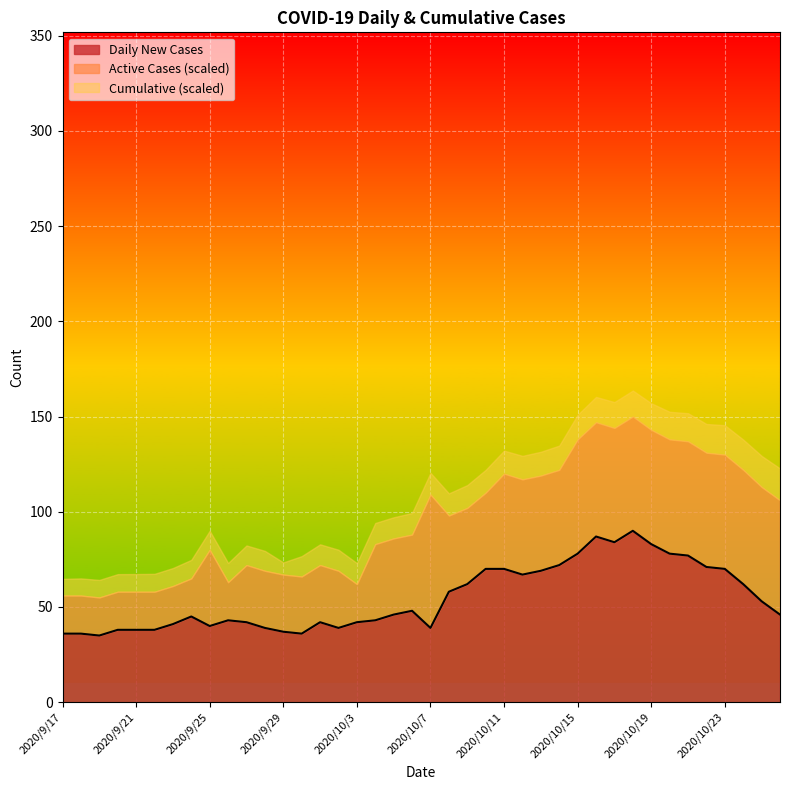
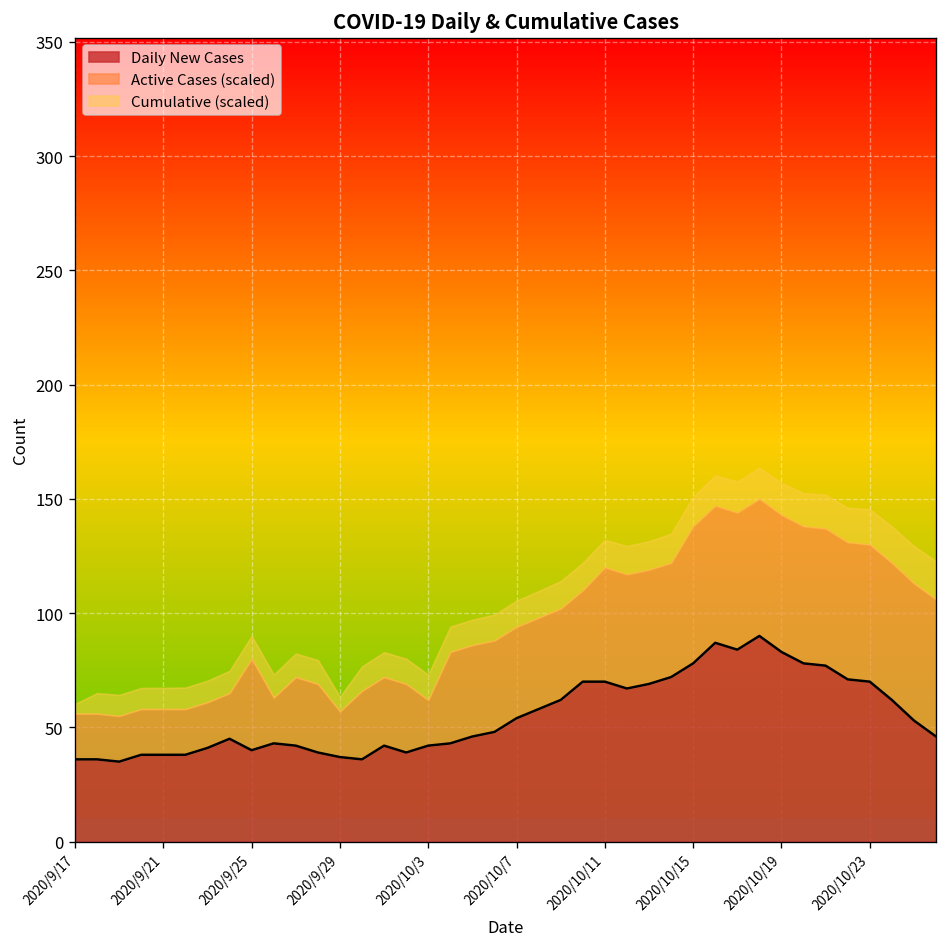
  {
    "Daily New Cases": {
      "2020/9/17": 36,
      "2020/9/21": 38,
      "2020/9/25": 40,
      "2020/9/29": 37,
      "2020/10/3": 42,
-     "2020/10/7": 39,
+     "2020/10/7": 54,
      "2020/10/11": 70,
      "2020/10/15": 78,
      "2020/10/19": 83,
      "2020/10/23": 70
    },
    "Active Cases (scaled)": {
      "2020/9/17": 20,
      "2020/9/21": 20,
      "2020/9/25": 40,
-     "2020/9/29": 30,
+     "2020/9/29": 20,
      "2020/10/3": 20,
-     "2020/10/7": 70,
+     "2020/10/7": 40,
      "2020/10/11": 50,
      "2020/10/15": 60,
      "2020/10/19": 60,
      "2020/10/23": 60
    },
    "Cumulative (scaled)": {
-     "2020/9/17": 9,
+     "2020/9/17": 4,
      "2020/9/21": 9,
      "2020/9/25": 10,
      "2020/9/29": 6,
      "2020/10/3": 11,
      "2020/10/7": 11,
      "2020/10/11": 12,
      "2020/10/15": 13,
      "2020/10/19": 14,
      "2020/10/23": 15
    }
  }
